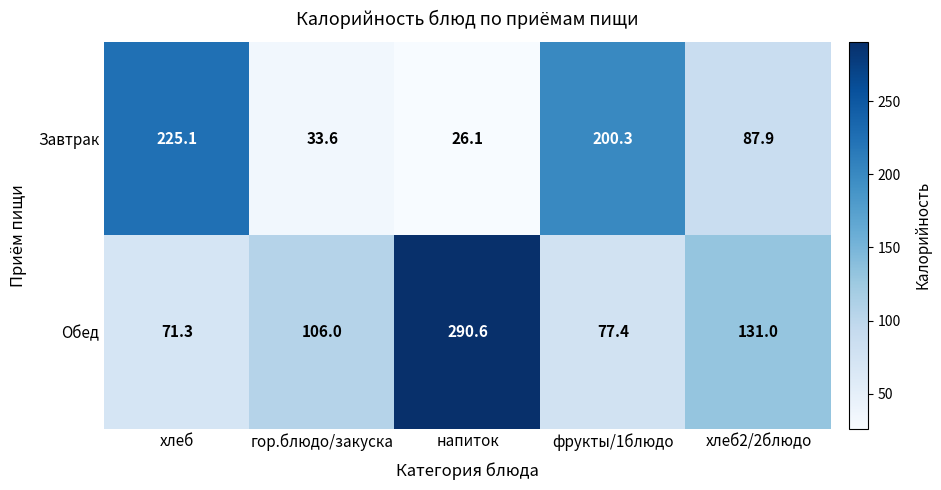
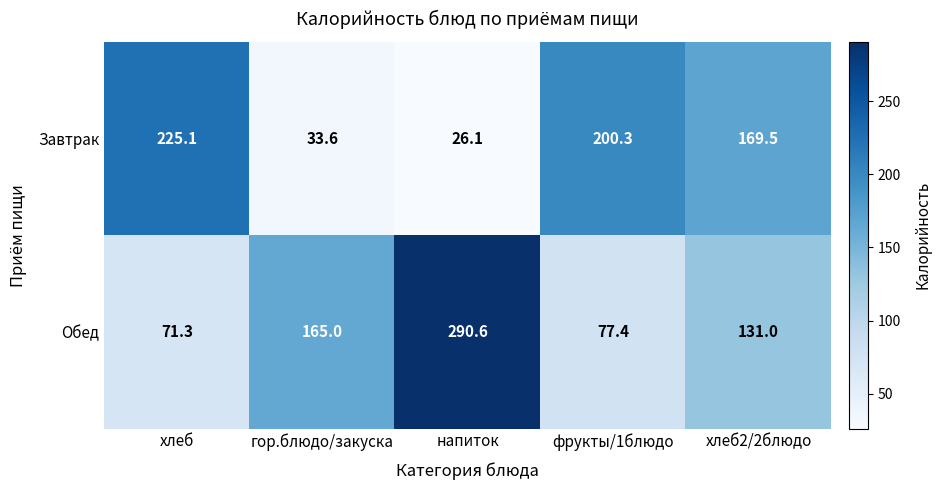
  {
    "Завтрак": {
      "хлеб": 225.1,
      "гор.блюдо/закуска": 33.6,
      "напиток": 26.1,
      "фрукты/1блюдо": 200.3,
-     "хлеб2/2блюдо": 87.9
+     "хлеб2/2блюдо": 169.5
    },
    "Обед": {
      "хлеб": 71.3,
-     "гор.блюдо/закуска": 106.0,
+     "гор.блюдо/закуска": 165.0,
      "напиток": 290.6,
      "фрукты/1блюдо": 77.4,
      "хлеб2/2блюдо": 131.0
    }
  }
